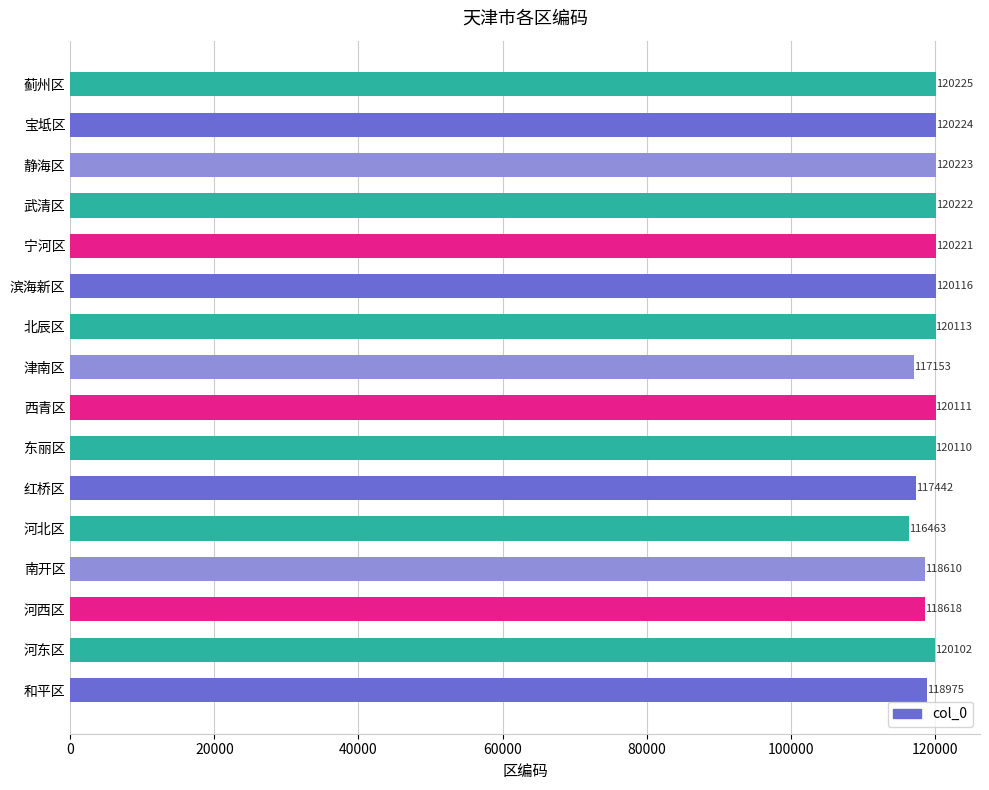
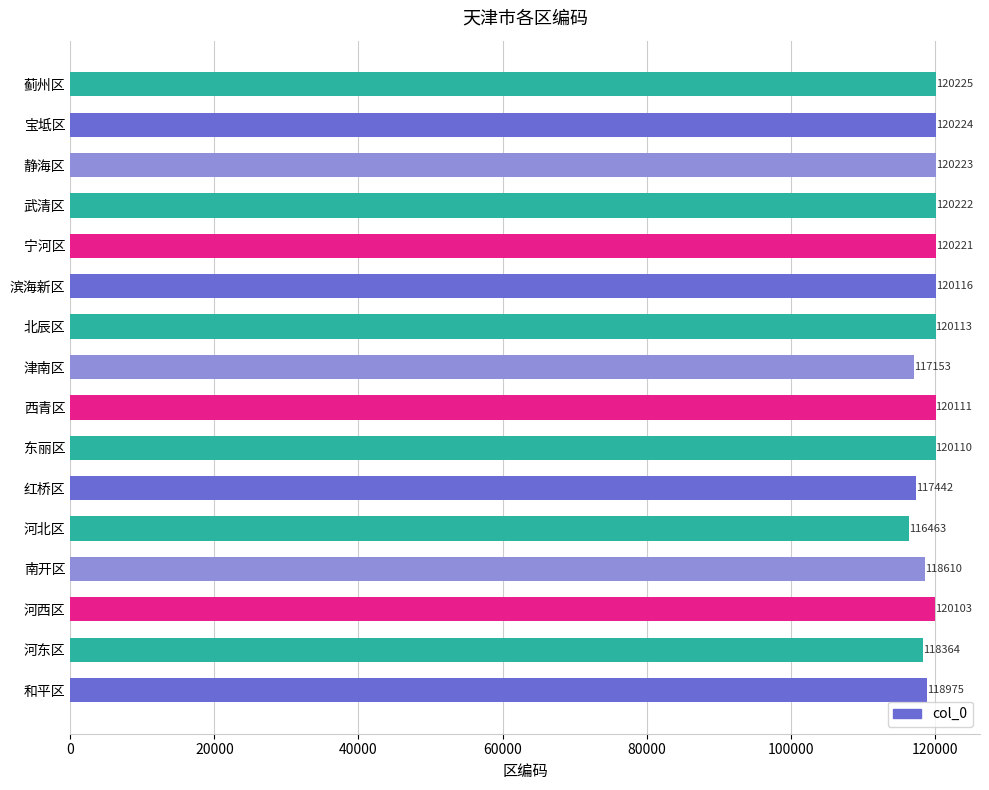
  {
    "蓟州区": 120225,
    "宝坻区": 120224,
    "静海区": 120223,
    "武清区": 120222,
    "宁河区": 120221,
    "滨海新区": 120116,
    "北辰区": 120113,
    "津南区": 117153,
    "西青区": 120111,
    "东丽区": 120110,
    "红桥区": 117442,
    "河北区": 116463,
    "南开区": 118610,
-   "河西区": 118618,
-   "河东区": 120102,
+   "河西区": 120103,
+   "河东区": 118364,
    "和平区": 118975
  }
